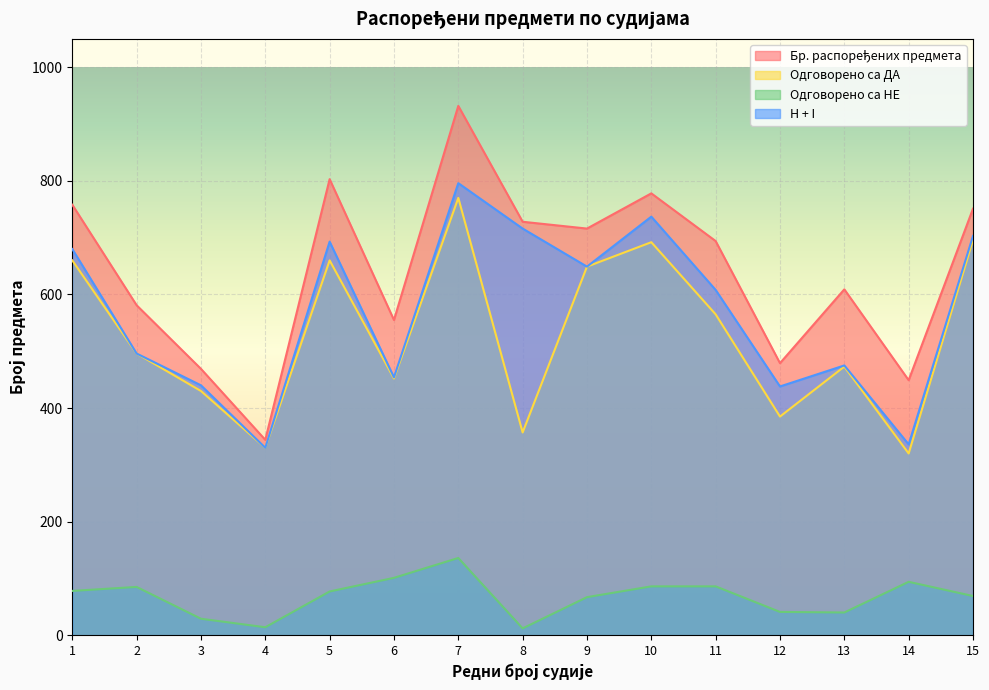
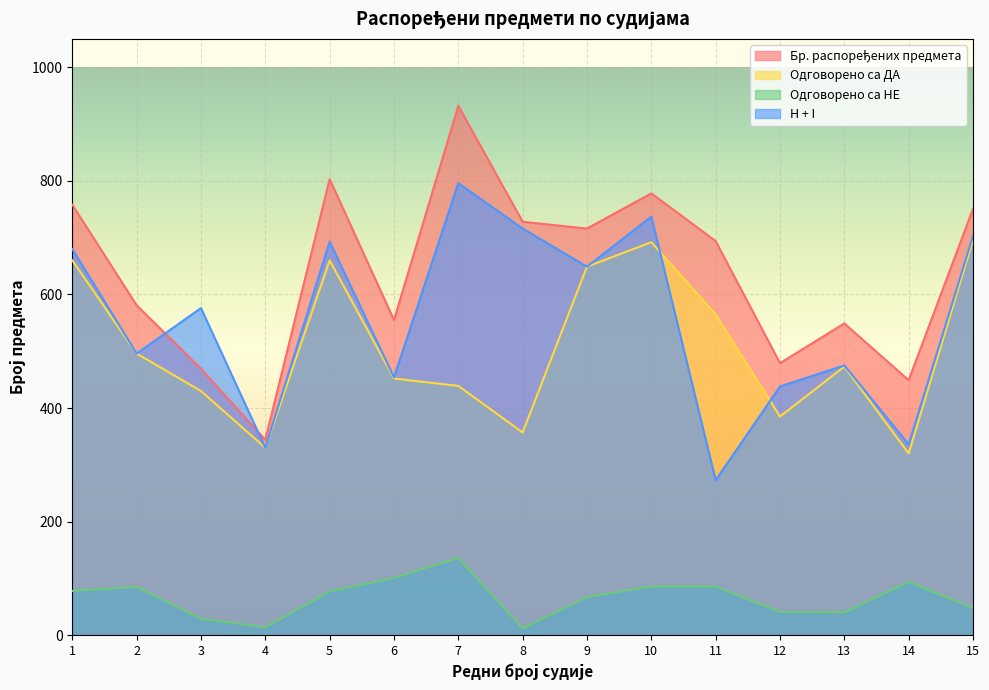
  {
    "Бр. распоређених предмета": {
      "1": 760,
      "2": 580,
      "3": 470,
      "4": 340,
      "5": 800,
      "6": 560,
      "7": 930,
      "8": 730,
      "9": 720,
      "10": 780,
      "11": 690,
      "12": 480,
-     "13": 610,
+     "13": 550,
      "14": 450,
      "15": 750
    },
    "Одговорено са ДА": {
      "1": 660,
      "3": 430,
      "5": 660,
-     "7": 770,
+     "7": 440,
      "8": 360,
      "10": 690,
      "11": 570,
      "12": 390,
      "14": 320,
      "15": 700
    },
    "Одговорено са НЕ": {
      "1": 80,
      "2": 90,
      "3": 30,
      "4": 10,
      "5": 80,
      "6": 100,
      "7": 140,
      "8": 10,
      "9": 70,
      "10": 90,
      "11": 90,
      "12": 40,
      "13": 40,
      "14": 90,
-     "15": 70
+     "15": 50
    },
    "H + I": {
      "1": 680,
-     "3": 440,
+     "3": 580,
      "5": 690,
      "7": 800,
      "8": 720,
      "10": 740,
-     "11": 610,
+     "11": 270,
      "12": 440,
      "14": 340,
      "15": 700
    }
  }
